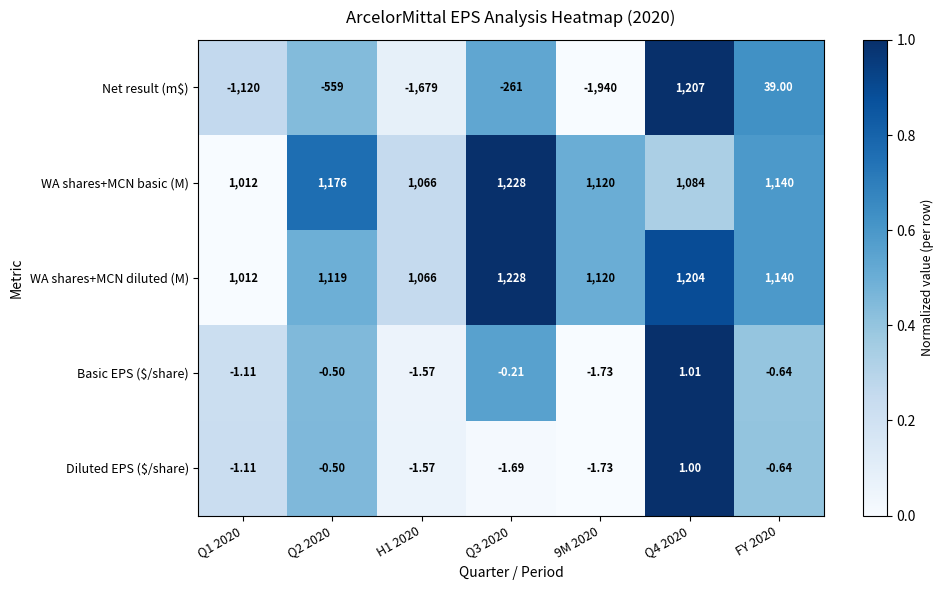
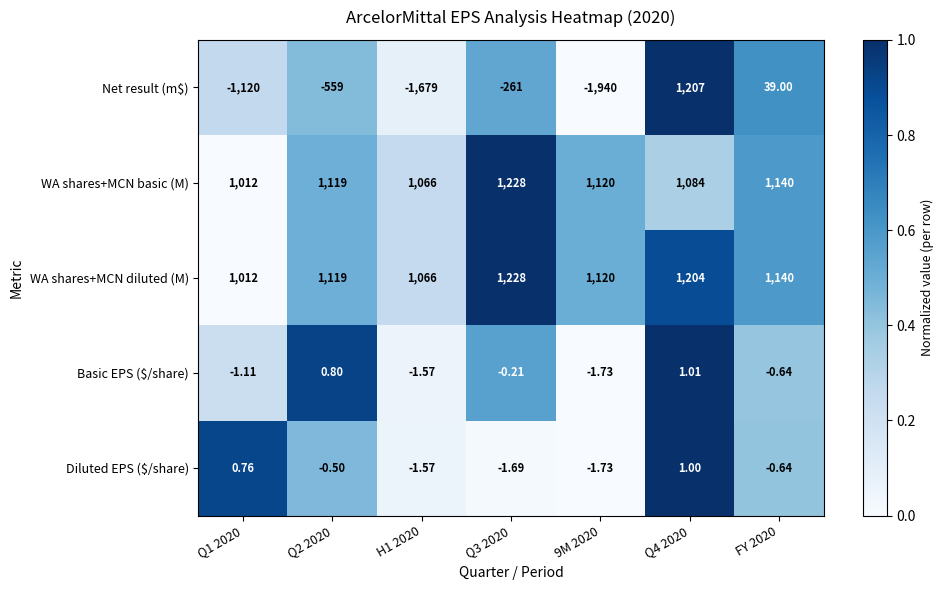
  {
    "Net result (m$)": {
      "Q1 2020": "-1,120",
      "Q2 2020": "-559",
      "H1 2020": "-1,679",
      "Q3 2020": "-261",
      "9M 2020": "-1,940",
      "Q4 2020": "1,207",
      "FY 2020": "39.00"
    },
    "WA shares+MCN basic (M)": {
      "Q1 2020": "1,012",
-     "Q2 2020": "1,176",
+     "Q2 2020": "1,119",
      "H1 2020": "1,066",
      "Q3 2020": "1,228",
      "9M 2020": "1,120",
      "Q4 2020": "1,084",
      "FY 2020": "1,140"
    },
    "WA shares+MCN diluted (M)": {
      "Q1 2020": "1,012",
      "Q2 2020": "1,119",
      "H1 2020": "1,066",
      "Q3 2020": "1,228",
      "9M 2020": "1,120",
      "Q4 2020": "1,204",
      "FY 2020": "1,140"
    },
    "Basic EPS ($/share)": {
      "Q1 2020": "-1.11",
-     "Q2 2020": "-0.50",
+     "Q2 2020": "0.80",
      "H1 2020": "-1.57",
      "Q3 2020": "-0.21",
      "9M 2020": "-1.73",
      "Q4 2020": "1.01",
      "FY 2020": "-0.64"
    },
    "Diluted EPS ($/share)": {
-     "Q1 2020": "-1.11",
+     "Q1 2020": "0.76",
      "Q2 2020": "-0.50",
      "H1 2020": "-1.57",
      "Q3 2020": "-1.69",
      "9M 2020": "-1.73",
      "Q4 2020": "1.00",
      "FY 2020": "-0.64"
    }
  }
